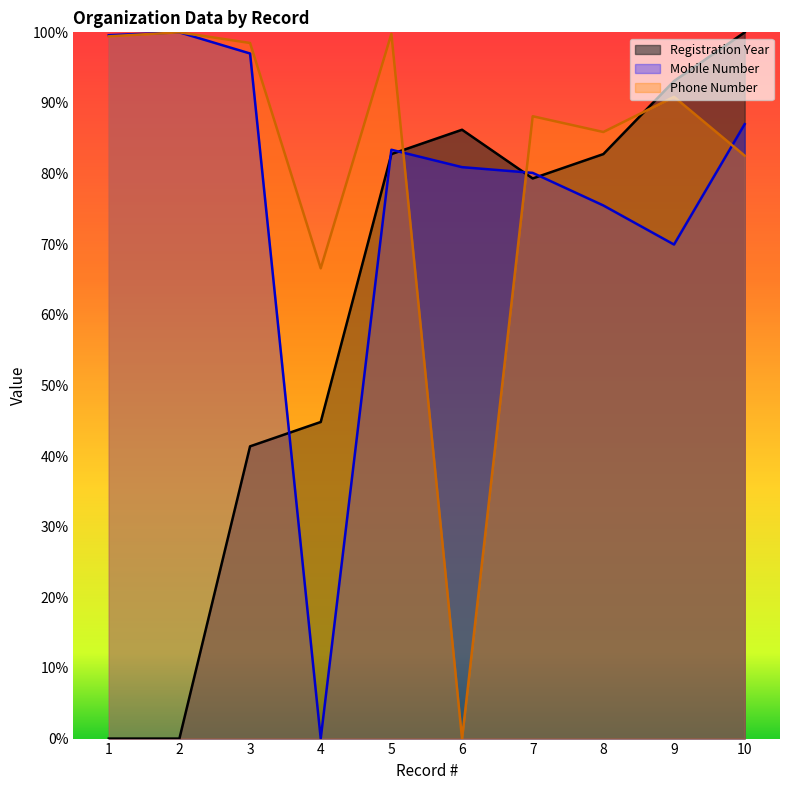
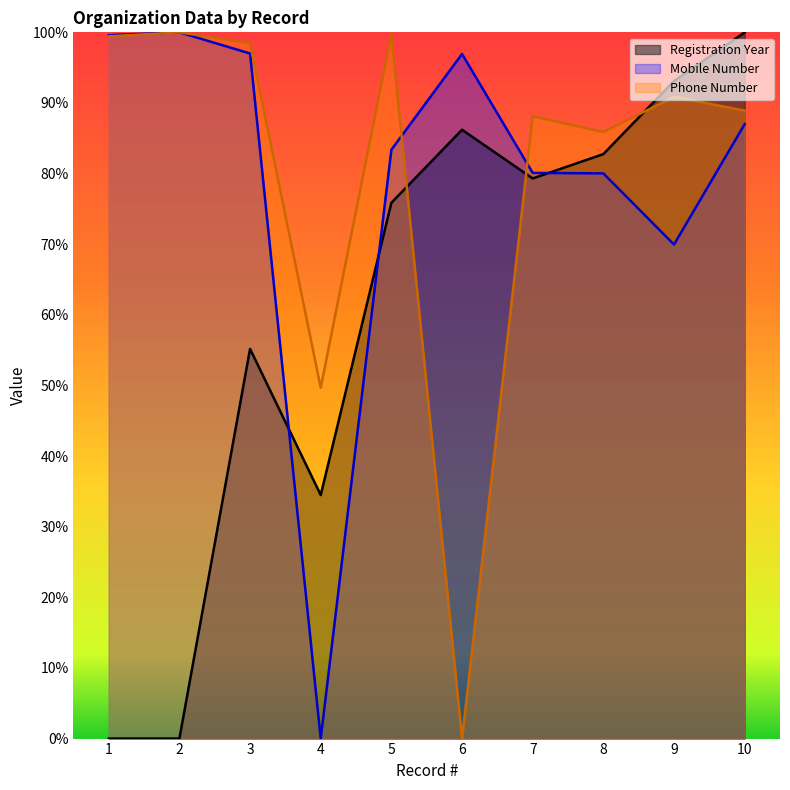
  {
    "Registration Year": {
      "1": "0%",
      "2": "0%",
-     "3": "41%",
-     "4": "45%",
-     "5": "83%",
+     "3": "55%",
+     "4": "34%",
+     "5": "76%",
      "6": "86%",
      "7": "79%",
      "8": "83%",
      "10": "100%"
    },
    "Mobile Number": {
      "3": "97%",
      "4": "0%",
      "5": "83%",
-     "6": "81%",
+     "6": "97%",
      "7": "80%",
-     "8": "75%",
+     "8": "80%",
      "9": "70%",
      "10": "87%"
    },
    "Phone Number": {
      "3": "98%",
-     "4": "67%",
+     "4": "50%",
      "5": "100%",
      "6": "0%",
      "7": "88%",
      "8": "86%",
-     "10": "83%"
+     "10": "89%"
    }
  }
